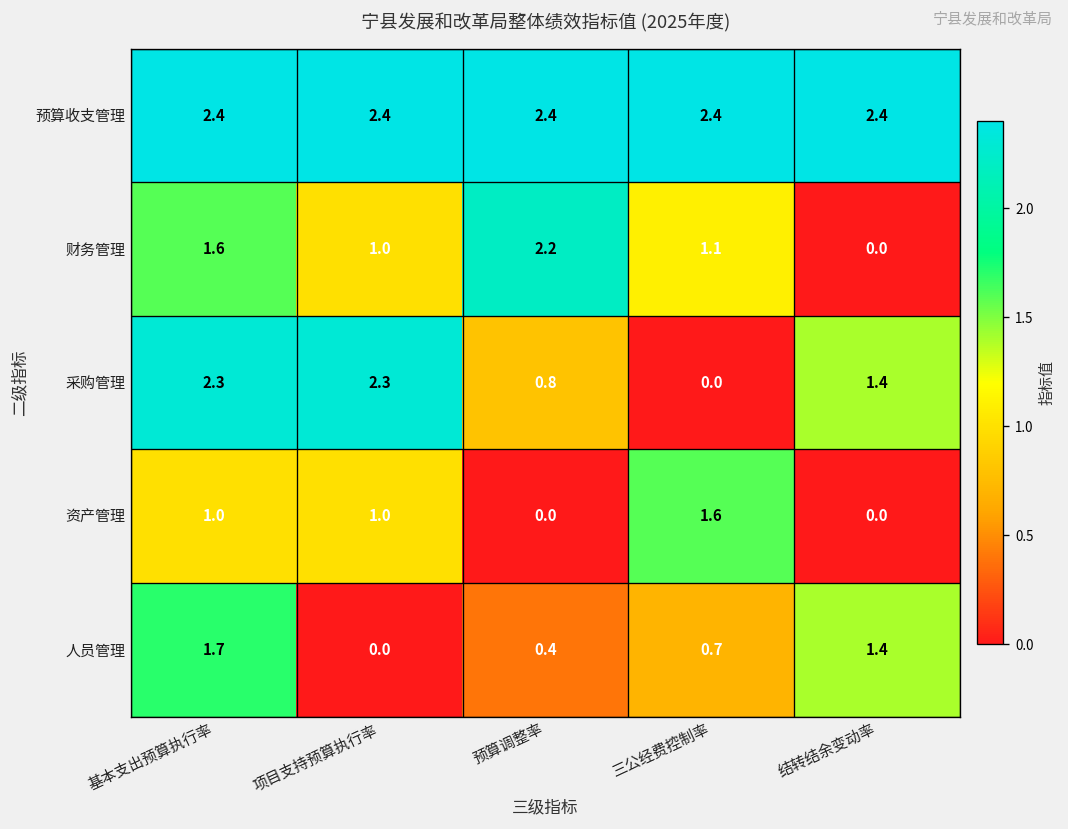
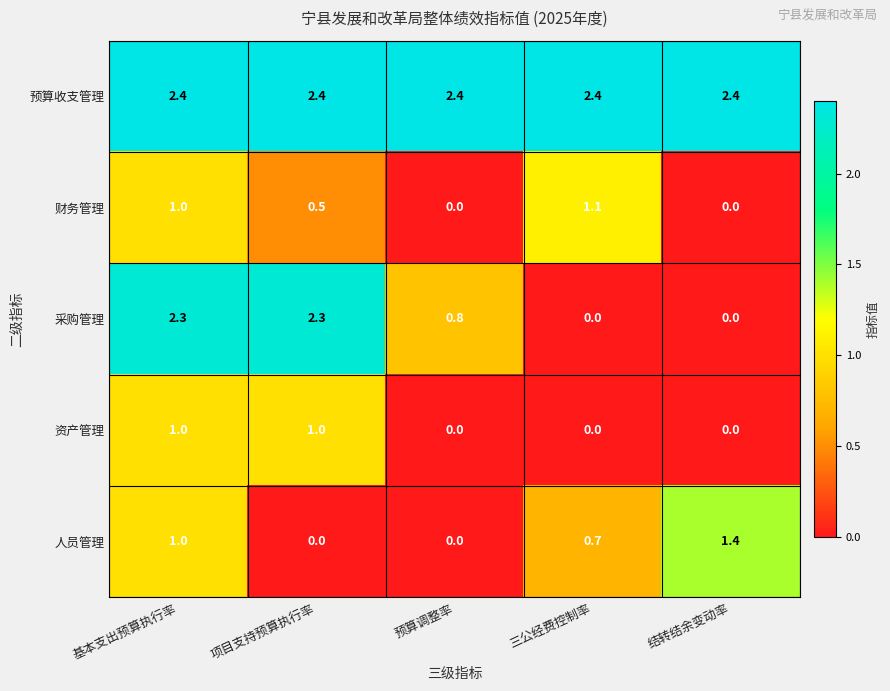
  {
    "预算收支管理": {
      "基本支出预算执行率": 2.4,
      "项目支持预算执行率": 2.4,
      "预算调整率": 2.4,
      "三公经费控制率": 2.4,
      "结转结余变动率": 2.4
    },
    "财务管理": {
-     "基本支出预算执行率": 1.6,
-     "项目支持预算执行率": 1.0,
-     "预算调整率": 2.2,
+     "基本支出预算执行率": 1.0,
+     "项目支持预算执行率": 0.5,
+     "预算调整率": 0.0,
      "三公经费控制率": 1.1,
      "结转结余变动率": 0.0
    },
    "采购管理": {
      "基本支出预算执行率": 2.3,
      "项目支持预算执行率": 2.3,
      "预算调整率": 0.8,
      "三公经费控制率": 0.0,
-     "结转结余变动率": 1.4
+     "结转结余变动率": 0.0
    },
    "资产管理": {
      "基本支出预算执行率": 1.0,
      "项目支持预算执行率": 1.0,
      "预算调整率": 0.0,
-     "三公经费控制率": 1.6,
+     "三公经费控制率": 0.0,
      "结转结余变动率": 0.0
    },
    "人员管理": {
-     "基本支出预算执行率": 1.7,
+     "基本支出预算执行率": 1.0,
      "项目支持预算执行率": 0.0,
-     "预算调整率": 0.4,
+     "预算调整率": 0.0,
      "三公经费控制率": 0.7,
      "结转结余变动率": 1.4
    }
  }
